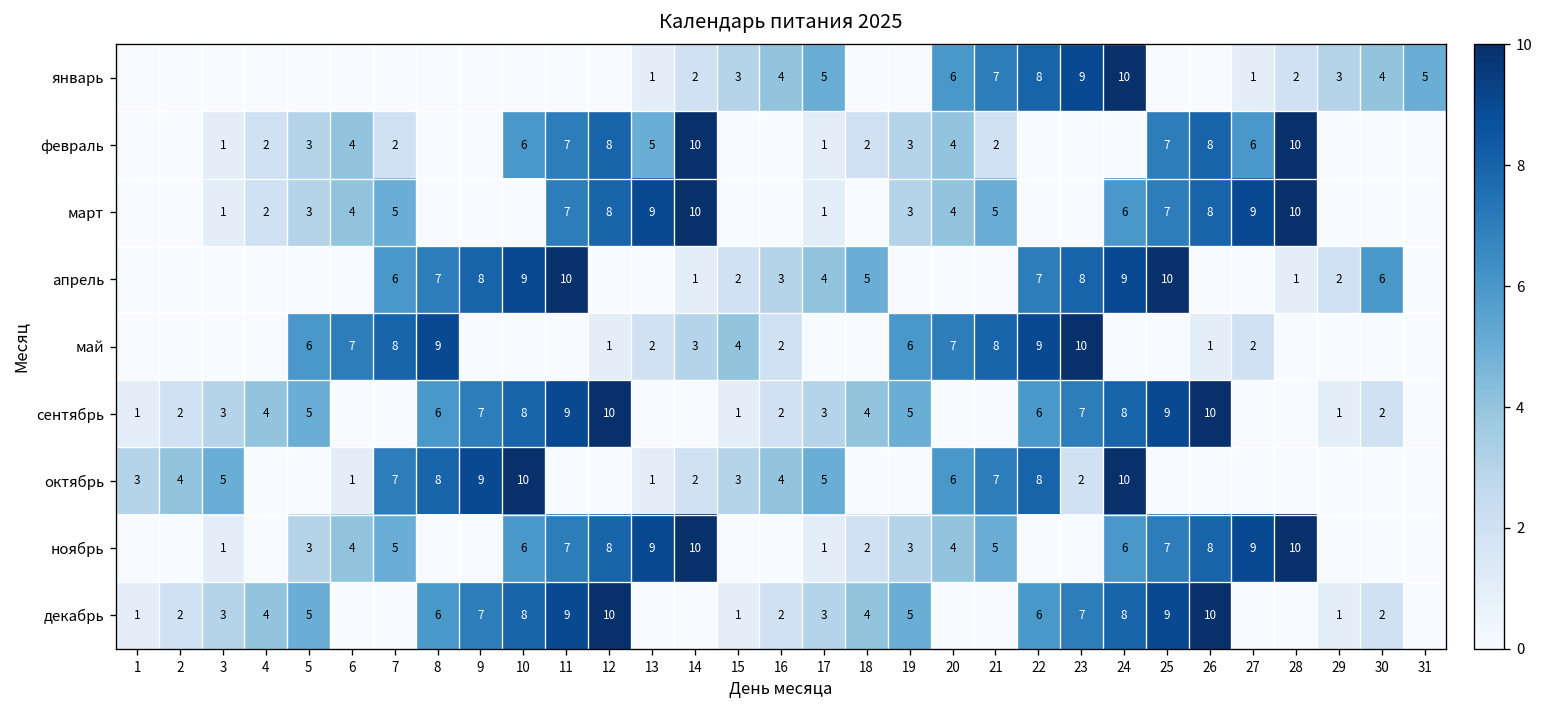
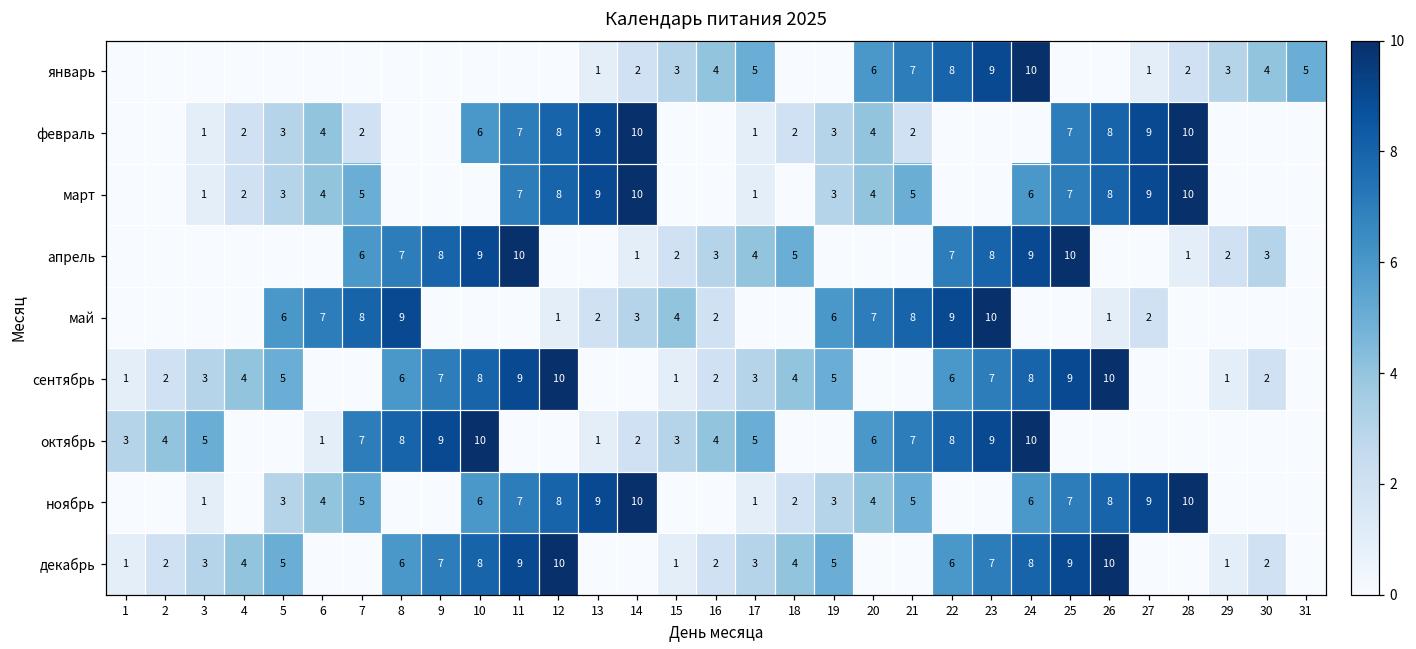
  {
    "январь": {
      "13": 1,
      "14": 2,
      "15": 3,
      "16": 4,
      "17": 5,
      "20": 6,
      "21": 7,
      "22": 8,
      "23": 9,
      "24": 10,
      "27": 1,
      "28": 2,
      "29": 3,
      "30": 4,
      "31": 5
    },
    "февраль": {
      "3": 1,
      "4": 2,
      "5": 3,
      "6": 4,
      "7": 2,
      "10": 6,
      "11": 7,
      "12": 8,
-     "13": 5,
+     "13": 9,
      "14": 10,
      "17": 1,
      "18": 2,
      "19": 3,
      "20": 4,
      "21": 2,
      "25": 7,
      "26": 8,
-     "27": 6,
+     "27": 9,
      "28": 10
    },
    "март": {
      "3": 1,
      "4": 2,
      "5": 3,
      "6": 4,
      "7": 5,
      "11": 7,
      "12": 8,
      "13": 9,
      "14": 10,
      "17": 1,
      "19": 3,
      "20": 4,
      "21": 5,
      "24": 6,
      "25": 7,
      "26": 8,
      "27": 9,
      "28": 10
    },
    "апрель": {
      "7": 6,
      "8": 7,
      "9": 8,
      "10": 9,
      "11": 10,
      "14": 1,
      "15": 2,
      "16": 3,
      "17": 4,
      "18": 5,
      "22": 7,
      "23": 8,
      "24": 9,
      "25": 10,
      "28": 1,
      "29": 2,
-     "30": 6
+     "30": 3
    },
    "май": {
      "5": 6,
      "6": 7,
      "7": 8,
      "8": 9,
      "12": 1,
      "13": 2,
      "14": 3,
      "15": 4,
      "16": 2,
      "19": 6,
      "20": 7,
      "21": 8,
      "22": 9,
      "23": 10,
      "26": 1,
      "27": 2
    },
    "сентябрь": {
      "1": 1,
      "2": 2,
      "3": 3,
      "4": 4,
      "5": 5,
      "8": 6,
      "9": 7,
      "10": 8,
      "11": 9,
      "12": 10,
      "15": 1,
      "16": 2,
      "17": 3,
      "18": 4,
      "19": 5,
      "22": 6,
      "23": 7,
      "24": 8,
      "25": 9,
      "26": 10,
      "29": 1,
      "30": 2
    },
    "октябрь": {
      "1": 3,
      "2": 4,
      "3": 5,
      "6": 1,
      "7": 7,
      "8": 8,
      "9": 9,
      "10": 10,
      "13": 1,
      "14": 2,
      "15": 3,
      "16": 4,
      "17": 5,
      "20": 6,
      "21": 7,
      "22": 8,
-     "23": 2,
+     "23": 9,
      "24": 10
    },
    "ноябрь": {
      "3": 1,
      "5": 3,
      "6": 4,
      "7": 5,
      "10": 6,
      "11": 7,
      "12": 8,
      "13": 9,
      "14": 10,
      "17": 1,
      "18": 2,
      "19": 3,
      "20": 4,
      "21": 5,
      "24": 6,
      "25": 7,
      "26": 8,
      "27": 9,
      "28": 10
    },
    "декабрь": {
      "1": 1,
      "2": 2,
      "3": 3,
      "4": 4,
      "5": 5,
      "8": 6,
      "9": 7,
      "10": 8,
      "11": 9,
      "12": 10,
      "15": 1,
      "16": 2,
      "17": 3,
      "18": 4,
      "19": 5,
      "22": 6,
      "23": 7,
      "24": 8,
      "25": 9,
      "26": 10,
      "29": 1,
      "30": 2
    }
  }
